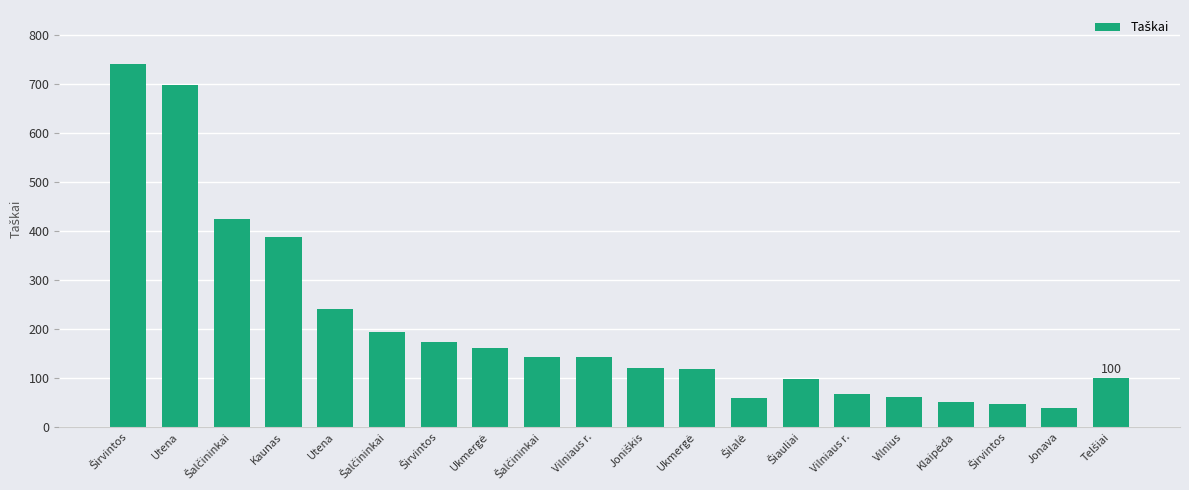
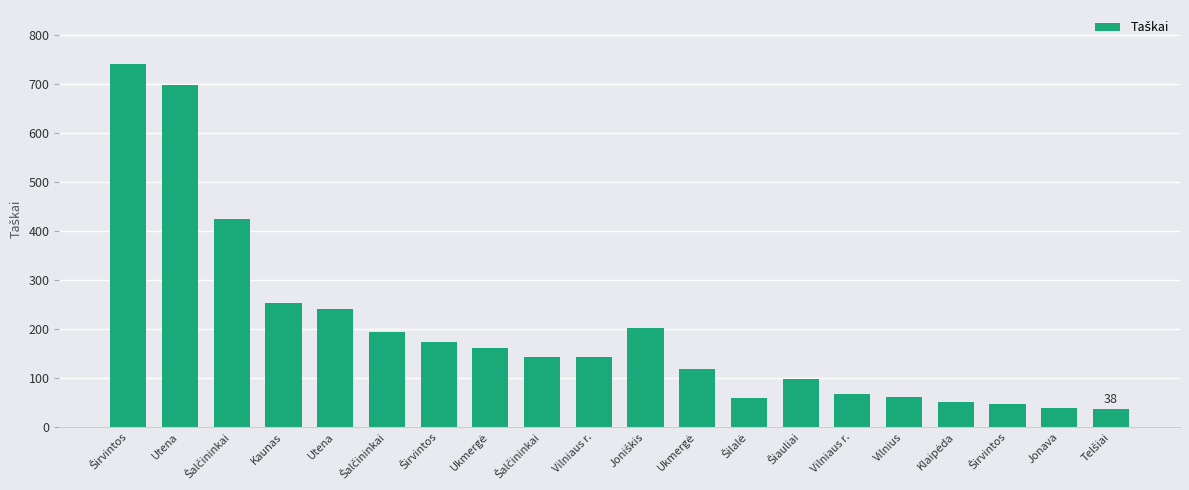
  {
-   "Kaunas": 390,
-   "Joniškis": 120,
-   "Telšiai": 100
+   "Kaunas": 250,
+   "Joniškis": 200,
+   "Telšiai": 38
  }
